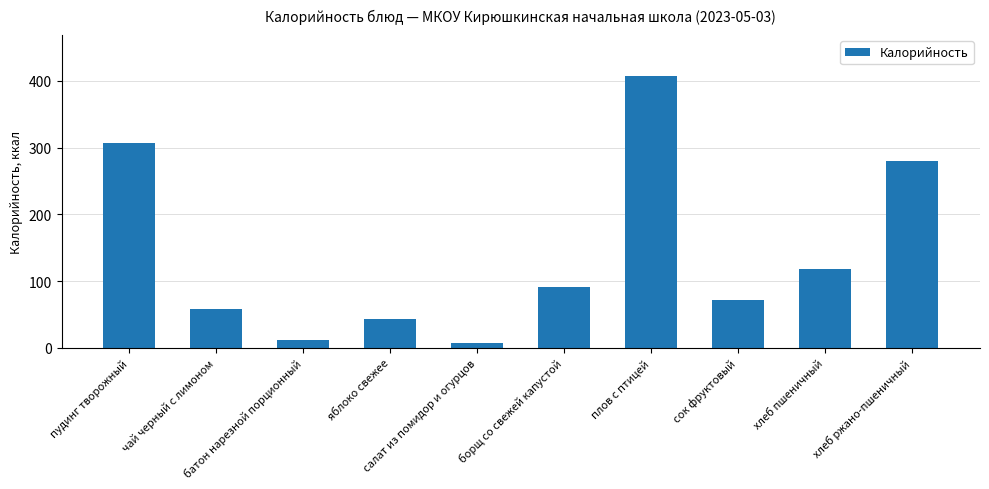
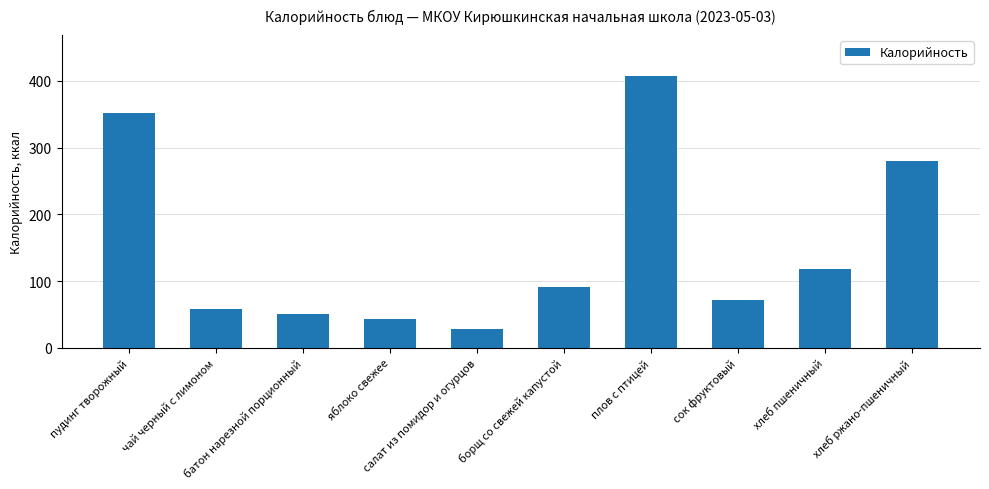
  {
-   "пудинг творожный": 310,
+   "пудинг творожный": 350,
    "чай черный с лимоном": 60,
-   "батон нарезной порционный": 10,
+   "батон нарезной порционный": 50,
    "яблоко свежее": 40,
-   "салат из помидор и огурцов": 10,
+   "салат из помидор и огурцов": 30,
    "борщ со свежей капустой": 90,
    "плов с птицей": 410,
    "сок фруктовый": 70,
    "хлеб пшеничный": 120,
    "хлеб ржано-пшеничный": 280
  }
